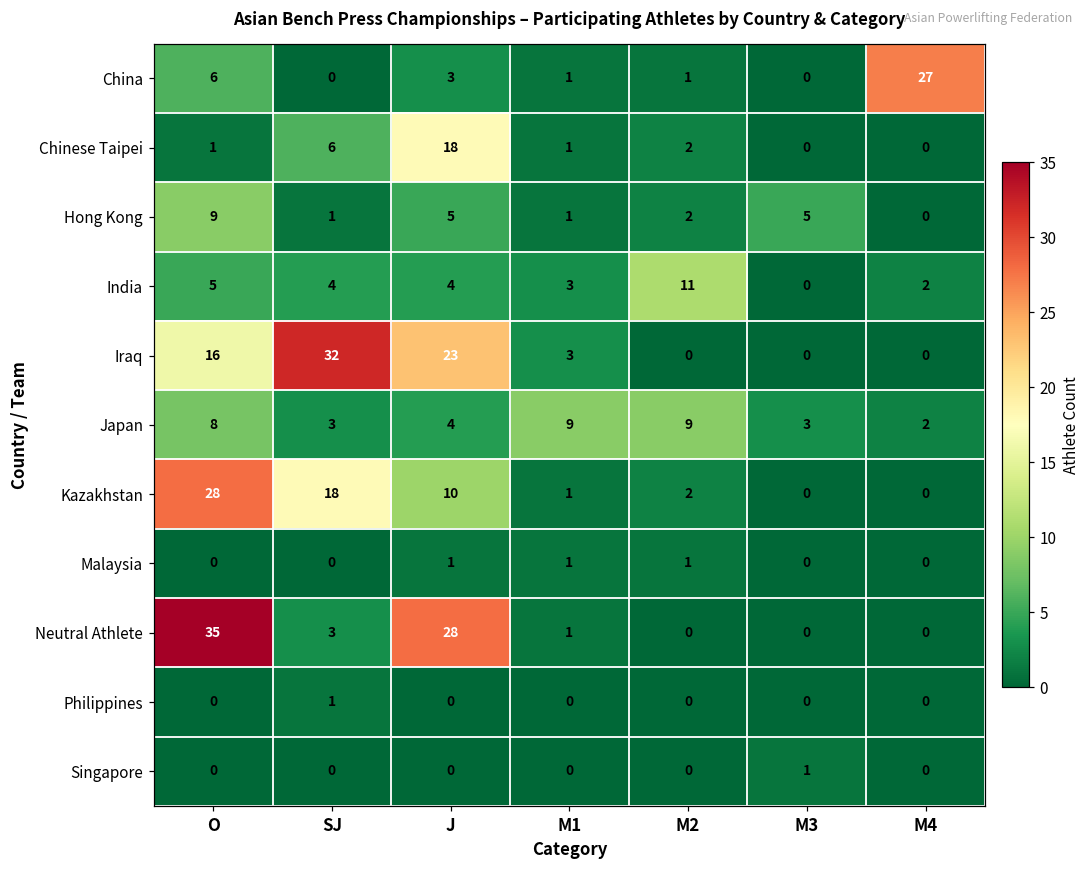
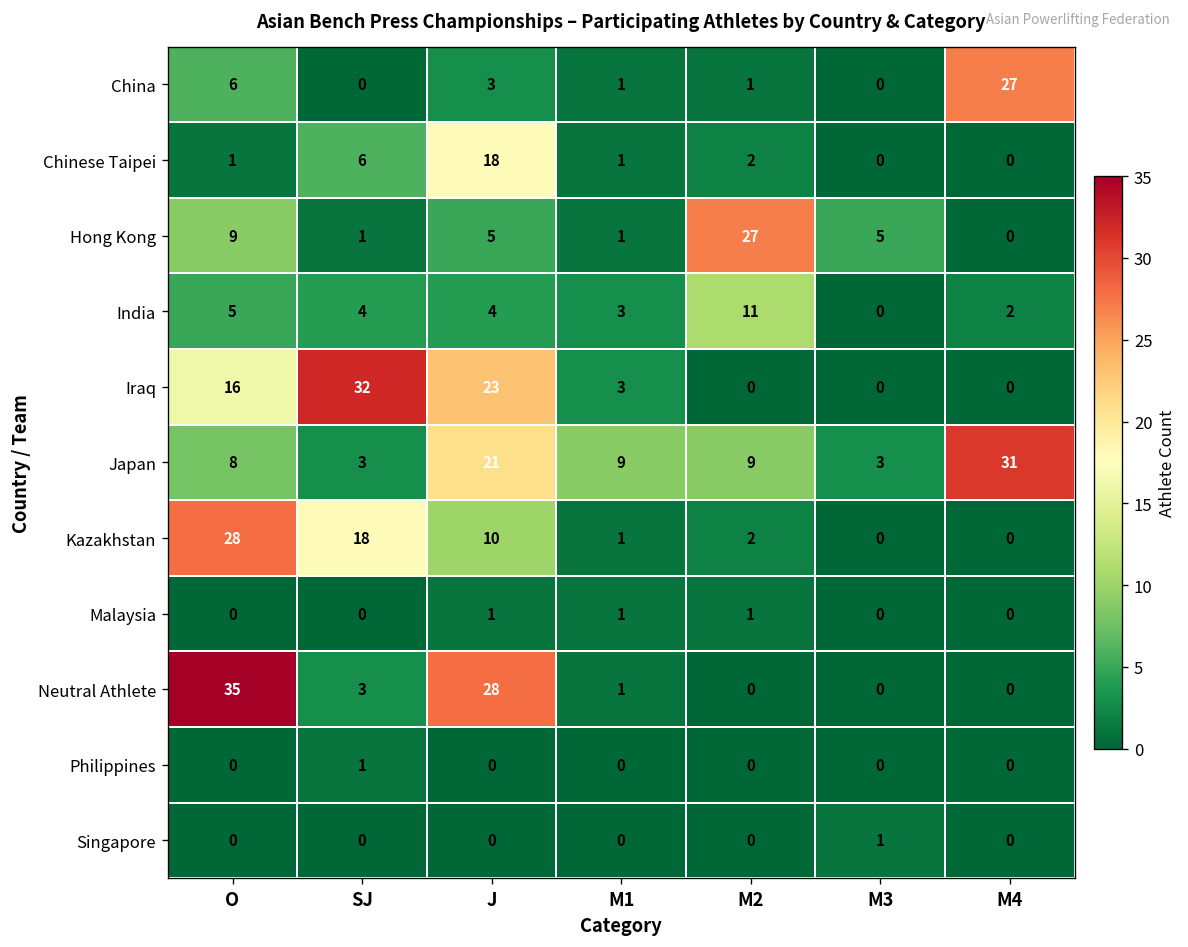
  {
    "China": {
      "O": 6,
      "SJ": 0,
      "J": 3,
      "M1": 1,
      "M2": 1,
      "M3": 0,
      "M4": 27
    },
    "Chinese Taipei": {
      "O": 1,
      "SJ": 6,
      "J": 18,
      "M1": 1,
      "M2": 2,
      "M3": 0,
      "M4": 0
    },
    "Hong Kong": {
      "O": 9,
      "SJ": 1,
      "J": 5,
      "M1": 1,
-     "M2": 2,
+     "M2": 27,
      "M3": 5,
      "M4": 0
    },
    "India": {
      "O": 5,
      "SJ": 4,
      "J": 4,
      "M1": 3,
      "M2": 11,
      "M3": 0,
      "M4": 2
    },
    "Iraq": {
      "O": 16,
      "SJ": 32,
      "J": 23,
      "M1": 3,
      "M2": 0,
      "M3": 0,
      "M4": 0
    },
    "Japan": {
      "O": 8,
      "SJ": 3,
-     "J": 4,
+     "J": 21,
      "M1": 9,
      "M2": 9,
      "M3": 3,
-     "M4": 2
+     "M4": 31
    },
    "Kazakhstan": {
      "O": 28,
      "SJ": 18,
      "J": 10,
      "M1": 1,
      "M2": 2,
      "M3": 0,
      "M4": 0
    },
    "Malaysia": {
      "O": 0,
      "SJ": 0,
      "J": 1,
      "M1": 1,
      "M2": 1,
      "M3": 0,
      "M4": 0
    },
    "Neutral Athlete": {
      "O": 35,
      "SJ": 3,
      "J": 28,
      "M1": 1,
      "M2": 0,
      "M3": 0,
      "M4": 0
    },
    "Philippines": {
      "O": 0,
      "SJ": 1,
      "J": 0,
      "M1": 0,
      "M2": 0,
      "M3": 0,
      "M4": 0
    },
    "Singapore": {
      "O": 0,
      "SJ": 0,
      "J": 0,
      "M1": 0,
      "M2": 0,
      "M3": 1,
      "M4": 0
    }
  }
